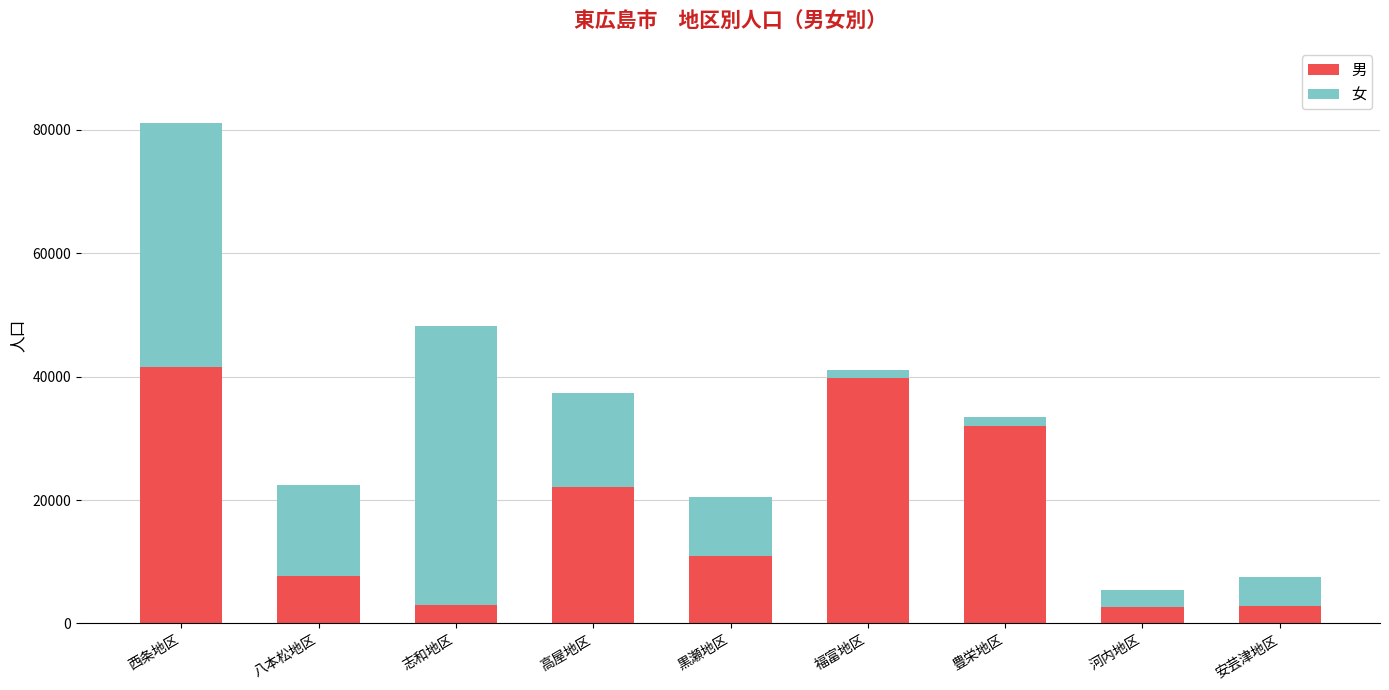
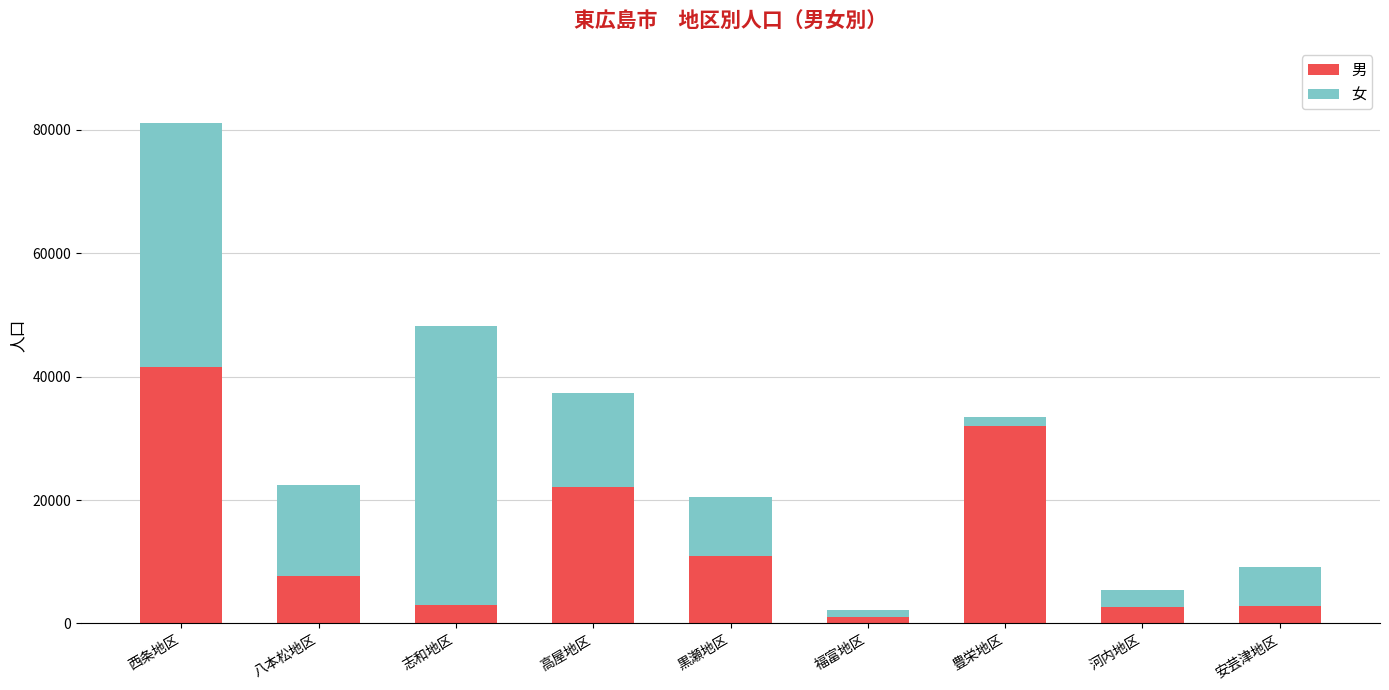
  {
    "男": {
      "西条地区": 42000,
      "八本松地区": 8000,
      "志和地区": 3000,
      "高屋地区": 22000,
      "黒瀬地区": 11000,
-     "福富地区": 40000,
+     "福富地区": 1000,
      "豊栄地区": 32000,
      "河内地区": 3000,
      "安芸津地区": 3000
    },
    "女": {
      "西条地区": 40000,
      "八本松地区": 15000,
      "志和地区": 45000,
      "高屋地区": 15000,
      "黒瀬地区": 9000,
      "福富地区": 1000,
      "豊栄地区": 2000,
      "河内地区": 3000,
-     "安芸津地区": 5000
+     "安芸津地区": 6000
    }
  }
